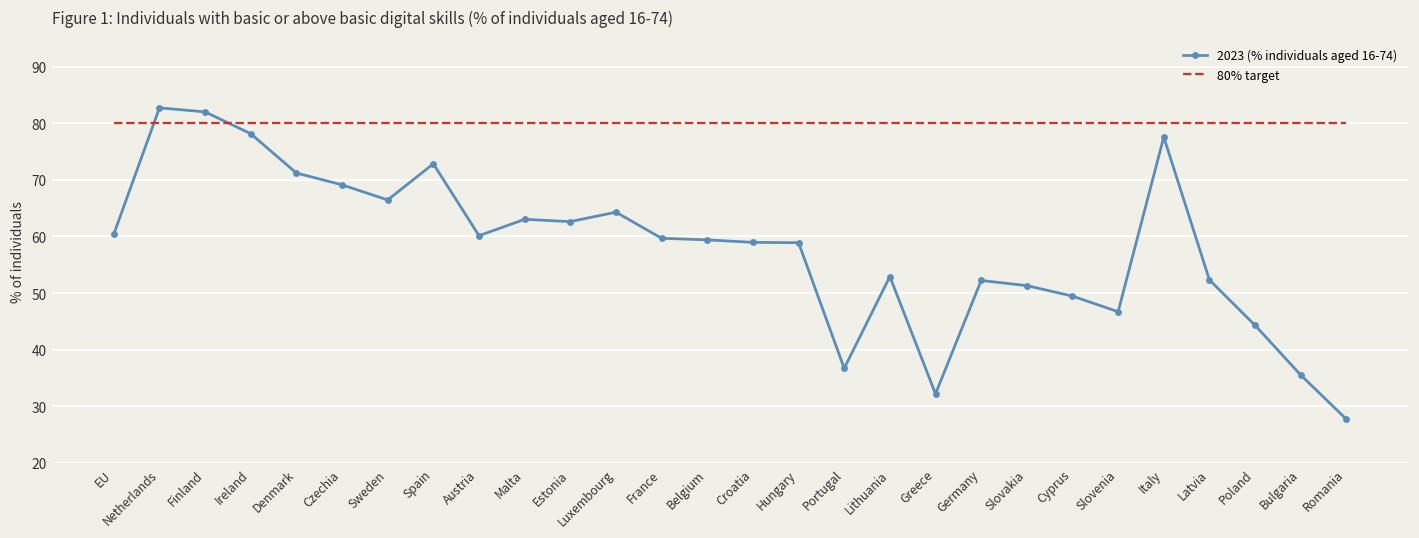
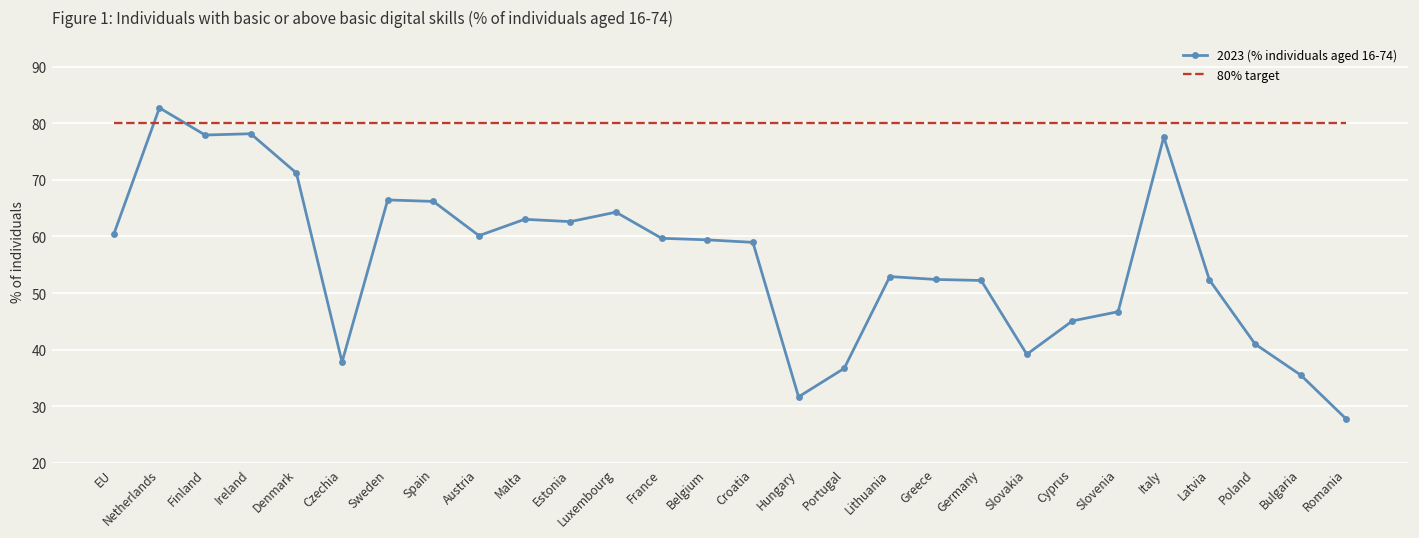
  {
    "2023 (% individuals aged 16-74)": {
      "EU": 60,
      "Netherlands": 83,
-     "Finland": 82,
+     "Finland": 78,
      "Ireland": 78,
      "Denmark": 71,
-     "Czechia": 69,
+     "Czechia": 38,
      "Sweden": 66,
-     "Spain": 73,
+     "Spain": 66,
      "Austria": 60,
      "Malta": 63,
      "Estonia": 63,
      "Luxembourg": 64,
      "France": 60,
      "Belgium": 59,
      "Croatia": 59,
-     "Hungary": 59,
+     "Hungary": 32,
      "Portugal": 37,
      "Lithuania": 53,
-     "Greece": 32,
+     "Greece": 52,
      "Germany": 52,
-     "Slovakia": 51,
-     "Cyprus": 49,
+     "Slovakia": 39,
+     "Cyprus": 45,
      "Slovenia": 47,
      "Italy": 78,
      "Latvia": 52,
-     "Poland": 44,
+     "Poland": 41,
      "Bulgaria": 36,
      "Romania": 28
    },
    "80% target": {
      "EU": 80,
      "Netherlands": 80,
      "Finland": 80,
      "Ireland": 80,
      "Denmark": 80,
      "Czechia": 80,
      "Sweden": 80,
      "Spain": 80,
      "Austria": 80,
      "Malta": 80,
      "Estonia": 80,
      "Luxembourg": 80,
      "France": 80,
      "Belgium": 80,
      "Croatia": 80,
      "Hungary": 80,
      "Portugal": 80,
      "Lithuania": 80,
      "Greece": 80,
      "Germany": 80,
      "Slovakia": 80,
      "Cyprus": 80,
      "Slovenia": 80,
      "Italy": 80,
      "Latvia": 80,
      "Poland": 80,
      "Bulgaria": 80,
      "Romania": 80
    }
  }
